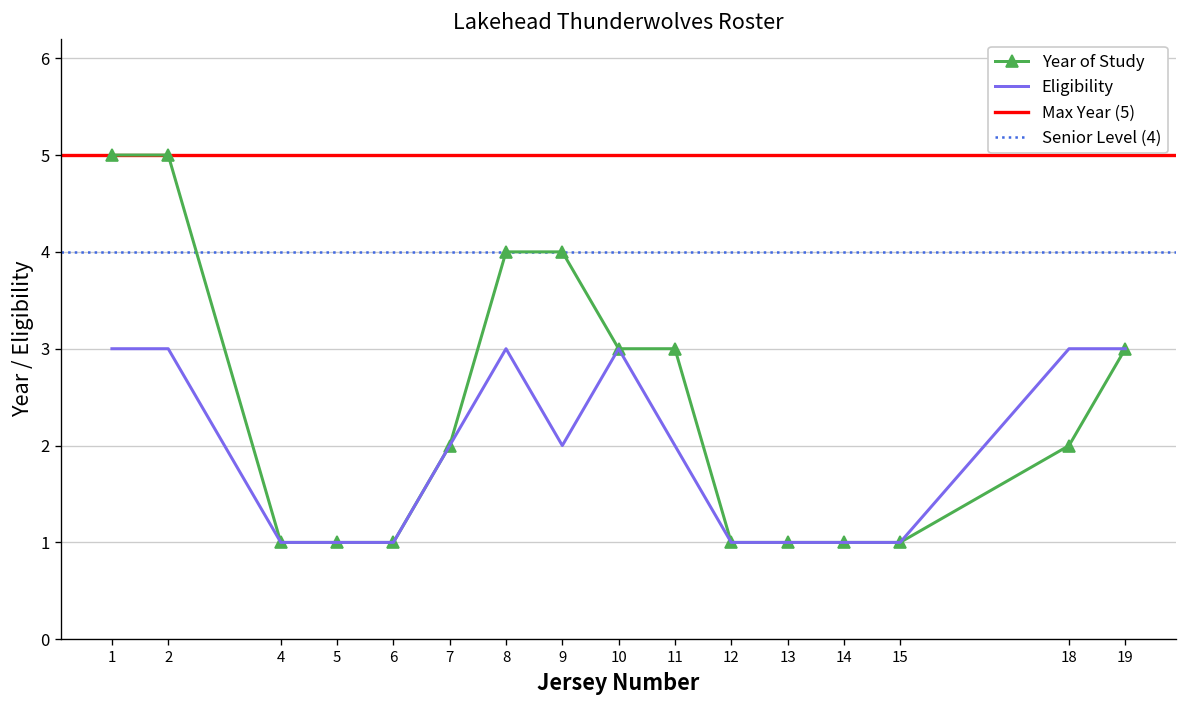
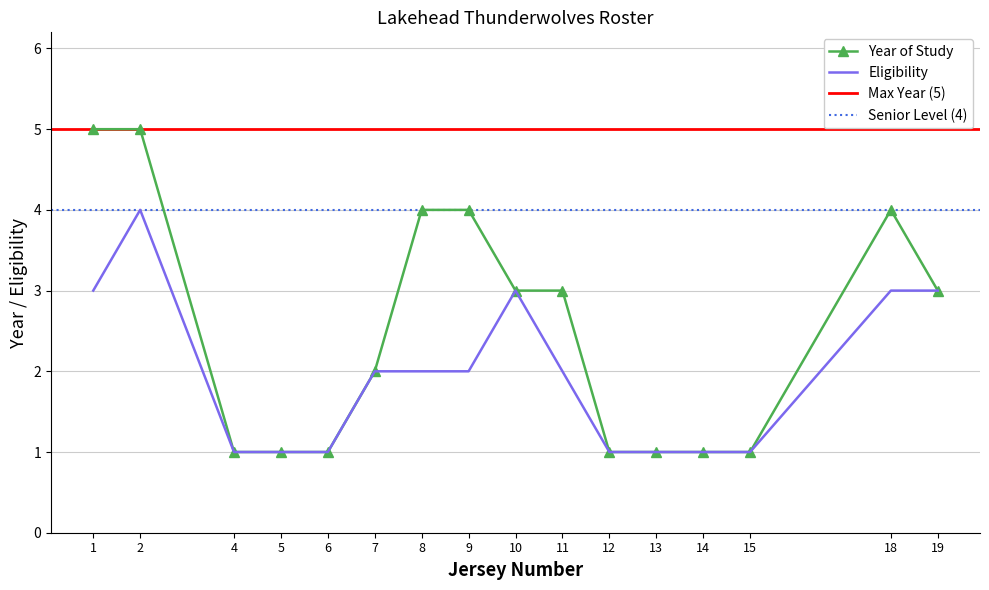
  {
    "Year of Study": {
      "1": 5,
      "2": 5,
      "8": 4,
      "9": 4,
      "11": 3,
-     "18": 2
+     "18": 4
    },
    "Eligibility": {
      "1": 3,
-     "2": 3,
-     "8": 3,
+     "2": 4,
+     "8": 2,
      "9": 2,
      "11": 2,
      "18": 3
    }
  }
